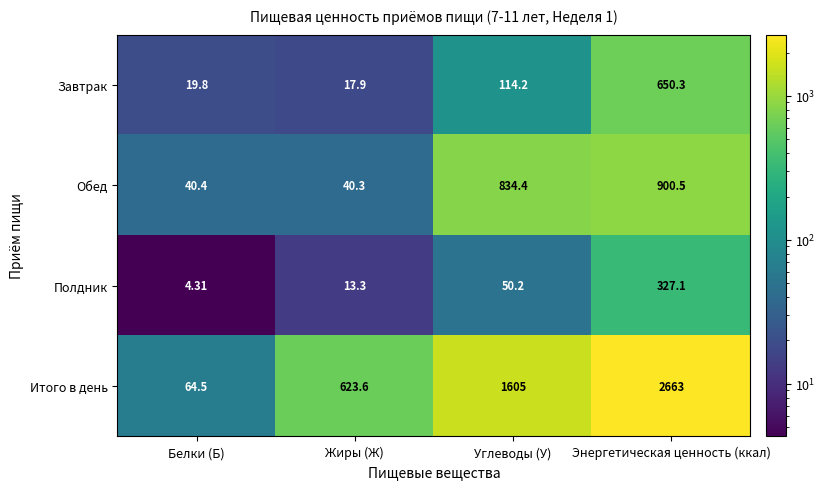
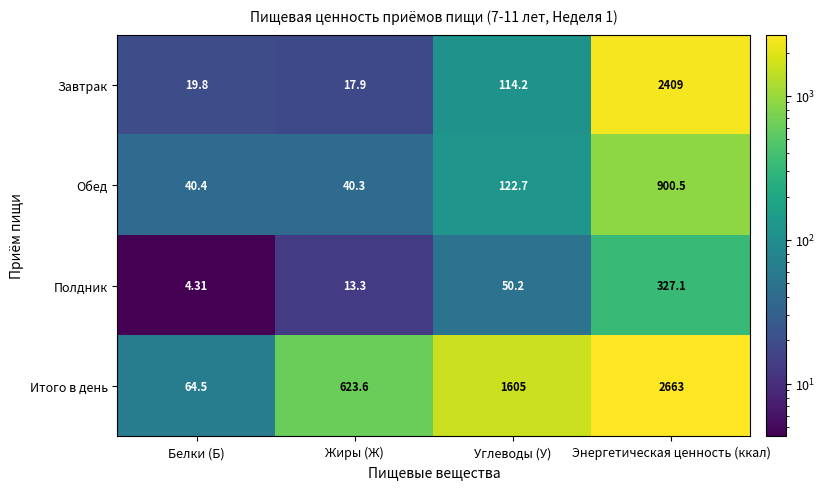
  {
    "Завтрак": {
      "Белки (Б)": 19.8,
      "Жиры (Ж)": 17.9,
      "Углеводы (У)": 114.2,
-     "Энергетическая ценность (ккал)": 650.3
+     "Энергетическая ценность (ккал)": 2409
    },
    "Обед": {
      "Белки (Б)": 40.4,
      "Жиры (Ж)": 40.3,
-     "Углеводы (У)": 834.4,
+     "Углеводы (У)": 122.7,
      "Энергетическая ценность (ккал)": 900.5
    },
    "Полдник": {
      "Белки (Б)": 4.31,
      "Жиры (Ж)": 13.3,
      "Углеводы (У)": 50.2,
      "Энергетическая ценность (ккал)": 327.1
    },
    "Итого в день": {
      "Белки (Б)": 64.5,
      "Жиры (Ж)": 623.6,
      "Углеводы (У)": 1605,
      "Энергетическая ценность (ккал)": 2663
    }
  }
